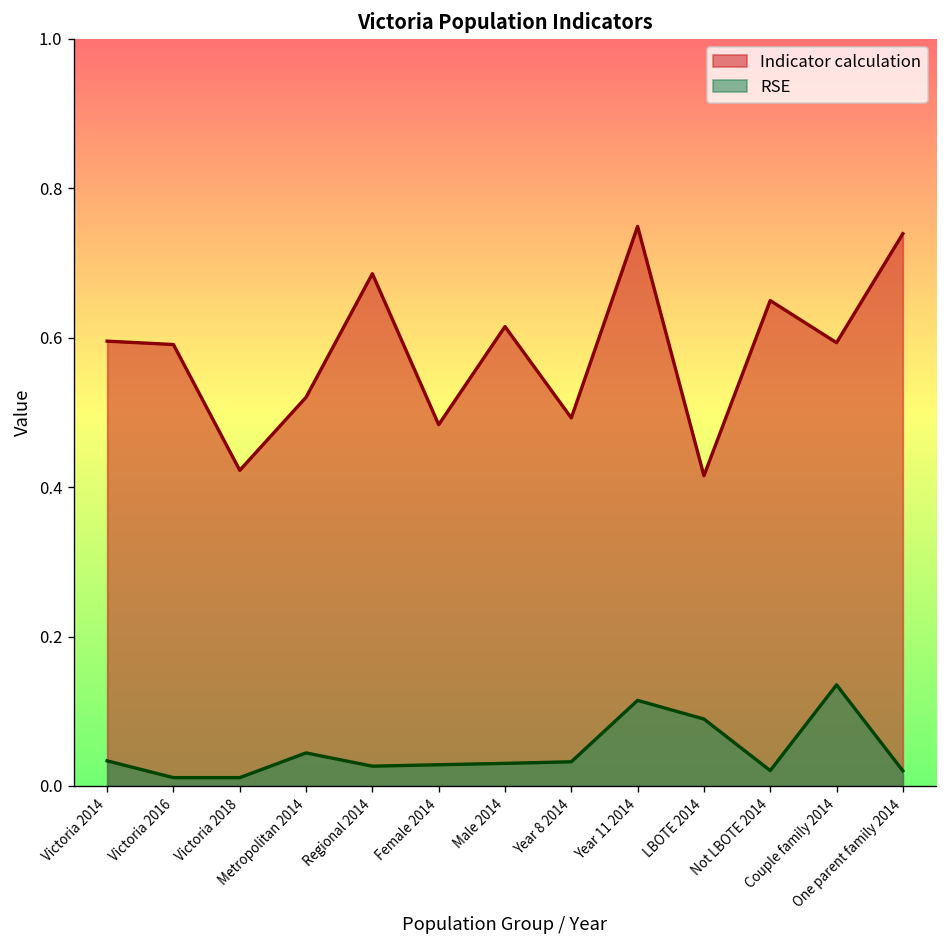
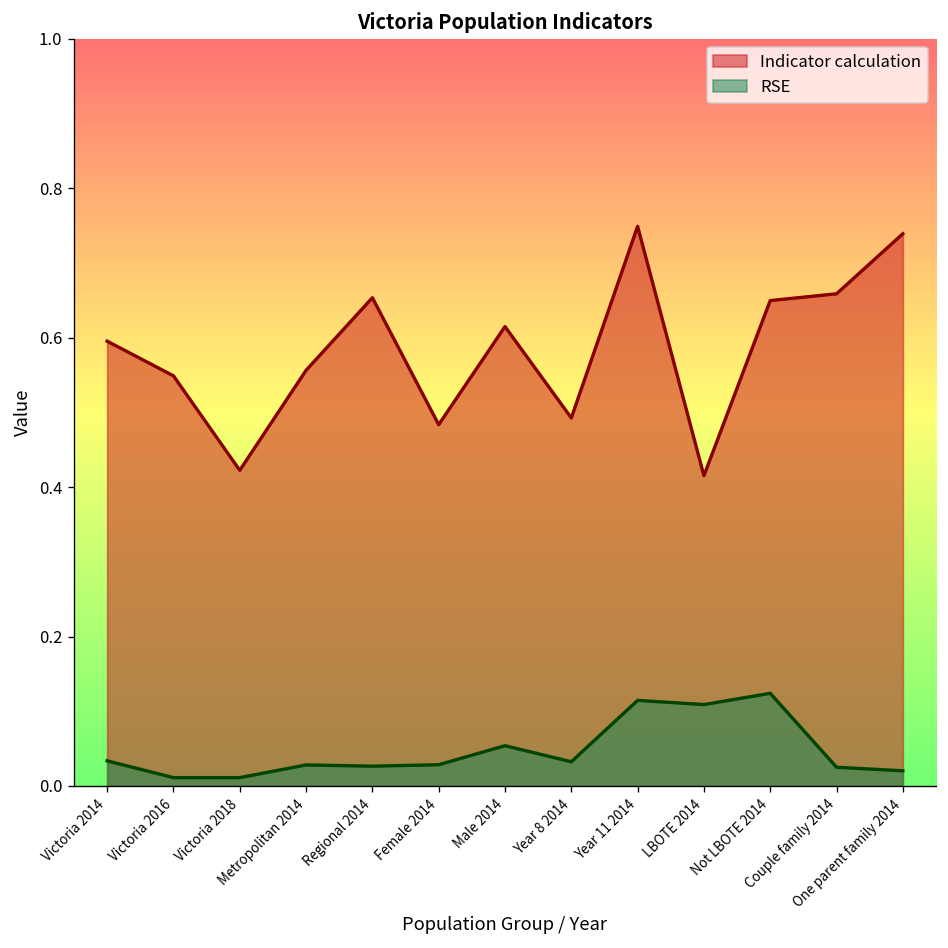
  {
    "Indicator calculation": {
      "Victoria 2014": 0.60,
-     "Victoria 2016": 0.59,
+     "Victoria 2016": 0.55,
      "Victoria 2018": 0.42,
-     "Metropolitan 2014": 0.52,
-     "Regional 2014": 0.69,
+     "Metropolitan 2014": 0.56,
+     "Regional 2014": 0.65,
      "Female 2014": 0.48,
      "Male 2014": 0.61,
      "Year 8 2014": 0.49,
      "Year 11 2014": 0.75,
      "LBOTE 2014": 0.42,
      "Not LBOTE 2014": 0.65,
-     "Couple family 2014": 0.59,
+     "Couple family 2014": 0.66,
      "One parent family 2014": 0.74
    },
    "RSE": {
      "Victoria 2014": 0.03,
      "Victoria 2016": 0.01,
      "Victoria 2018": 0.01,
-     "Metropolitan 2014": 0.04,
+     "Metropolitan 2014": 0.03,
      "Regional 2014": 0.03,
      "Female 2014": 0.03,
-     "Male 2014": 0.03,
+     "Male 2014": 0.05,
      "Year 8 2014": 0.03,
      "Year 11 2014": 0.11,
-     "LBOTE 2014": 0.09,
-     "Not LBOTE 2014": 0.02,
-     "Couple family 2014": 0.14,
+     "LBOTE 2014": 0.11,
+     "Not LBOTE 2014": 0.12,
+     "Couple family 2014": 0.03,
      "One parent family 2014": 0.02
    }
  }
